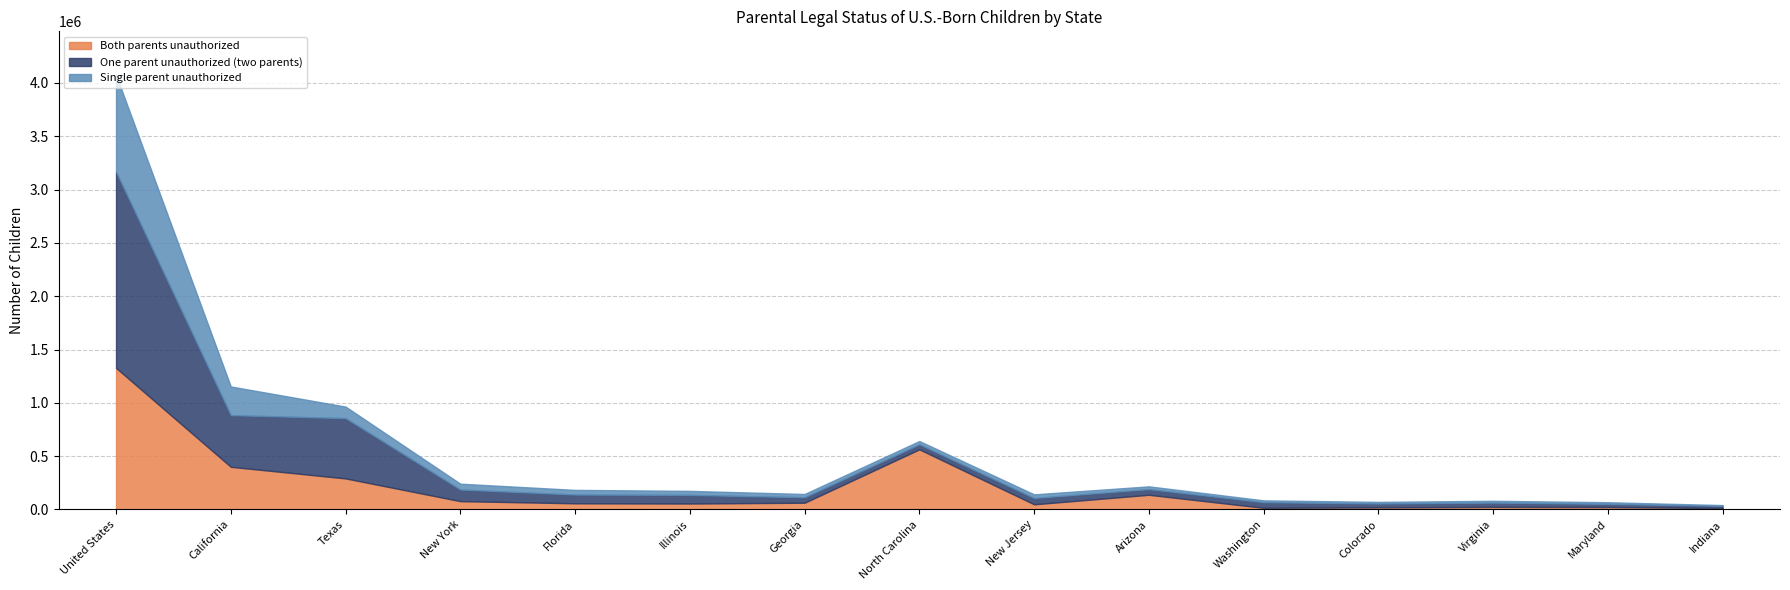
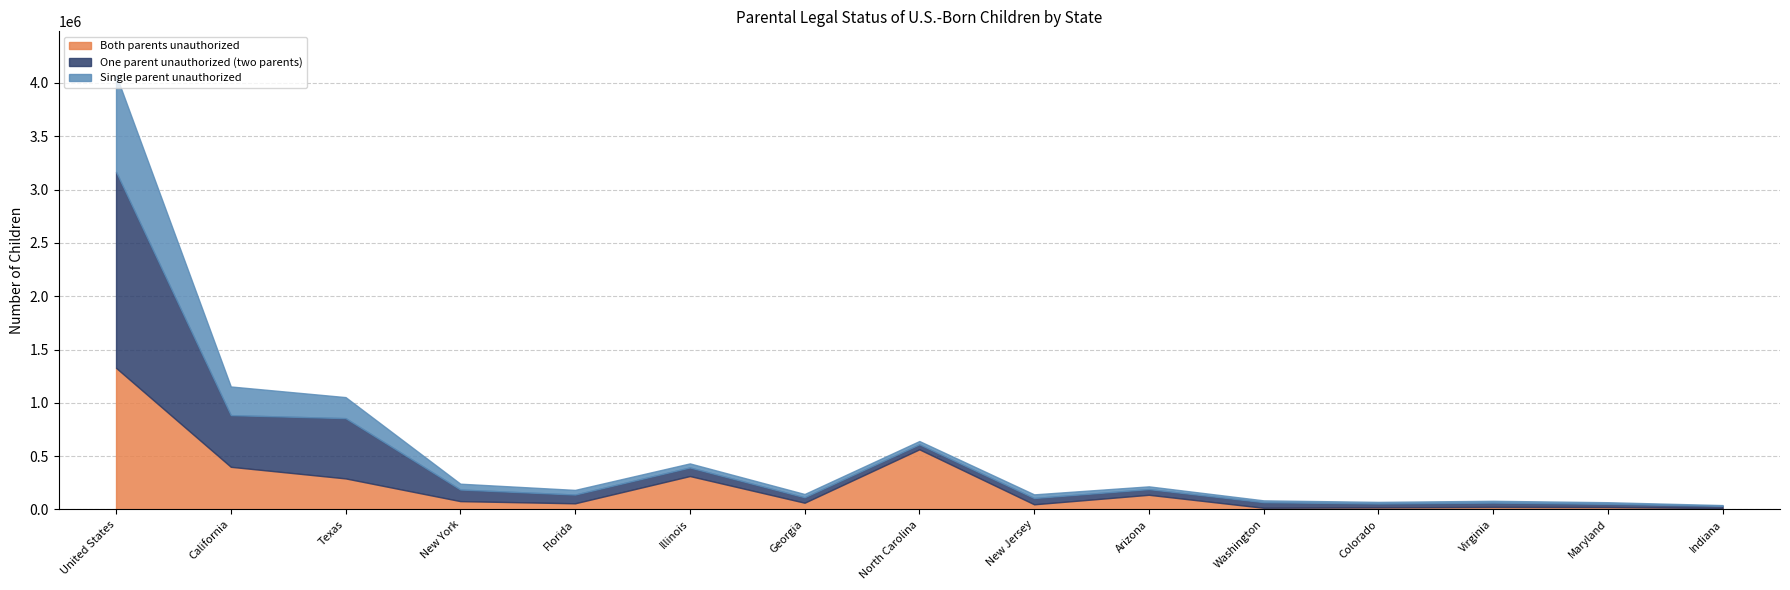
  {
    "Both parents unauthorized": {
      "United States": 1330000,
      "California": 400000,
      "Texas": 290000,
      "New York": 80000,
      "Florida": 60000,
-     "Illinois": 60000,
+     "Illinois": 310000,
      "Georgia": 60000,
      "North Carolina": 560000,
      "New Jersey": 50000,
      "Arizona": 140000,
      "Virginia": 20000
    },
    "One parent unauthorized (two parents)": {
      "United States": 1840000,
      "California": 480000,
      "Texas": 570000,
      "New York": 110000,
      "Florida": 80000,
      "Illinois": 80000,
      "Georgia": 50000,
      "North Carolina": 50000,
      "New Jersey": 60000,
      "Arizona": 50000
    },
    "Single parent unauthorized": {
      "California": 270000,
-     "Texas": 110000,
+     "Texas": 200000,
      "New York": 50000,
      "Florida": 40000,
      "Illinois": 40000,
      "Georgia": 30000,
      "North Carolina": 30000,
      "New Jersey": 30000,
      "Arizona": 30000
    }
  }
